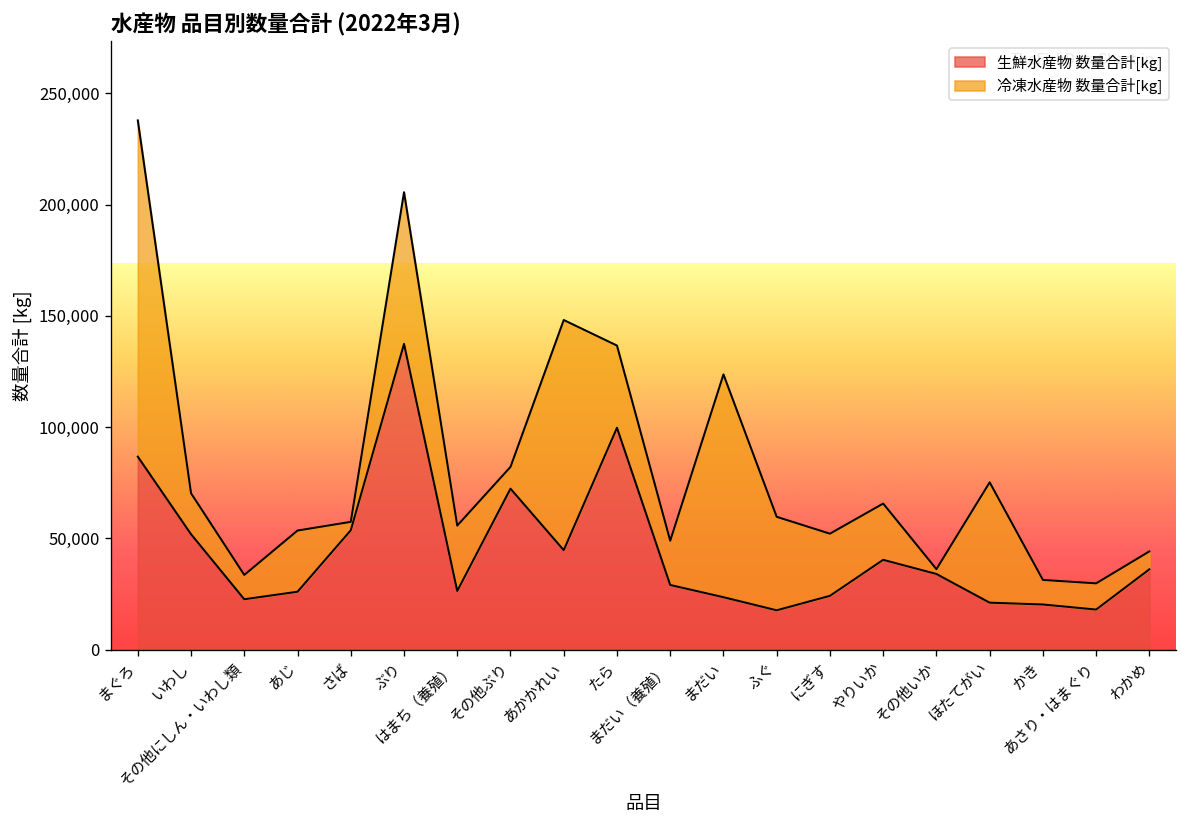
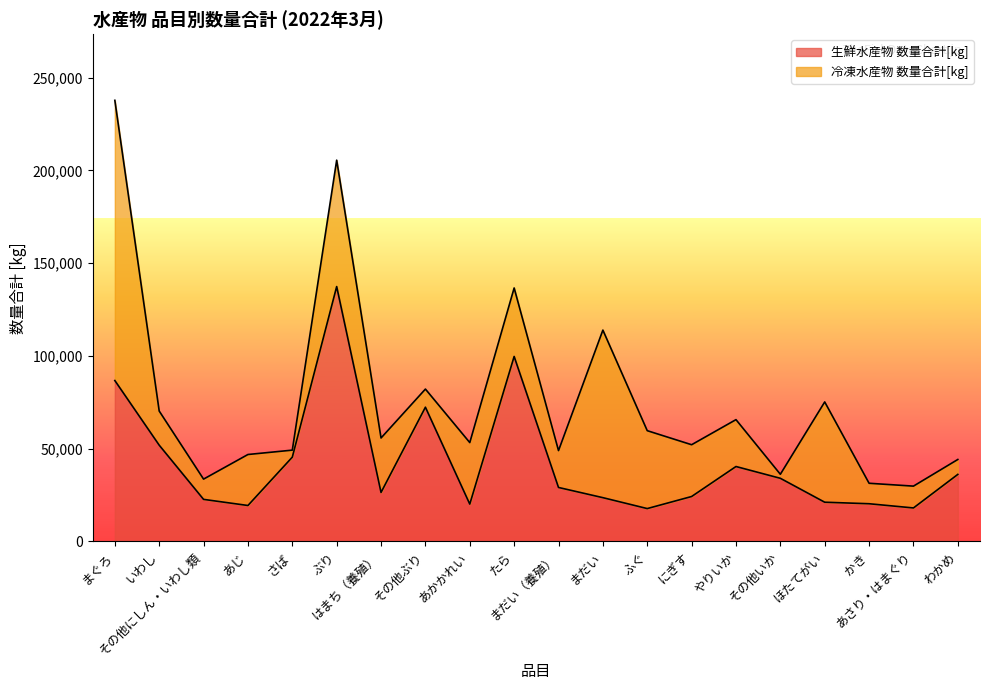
  {
    "生鮮水産物 数量合計[kg]": {
      "まぐろ": "87,000",
      "いわし": "52,000",
      "その他にしん・いわし類": "23,000",
-     "あじ": "26,000",
-     "さば": "54,000",
+     "あじ": "19,000",
+     "さば": "45,000",
      "ぶり": "137,000",
      "はまち（養殖）": "26,000",
      "その他ぶり": "72,000",
-     "あかかれい": "45,000",
+     "あかかれい": "20,000",
      "たら": "100,000",
      "まだい（養殖）": "29,000",
      "まだい": "24,000",
      "ふぐ": "18,000",
      "にぎす": "24,000",
      "やりいか": "40,000",
      "その他いか": "34,000",
      "ほたてがい": "21,000",
      "かき": "20,000",
      "あさり・はまぐり": "18,000",
      "わかめ": "36,000"
    },
    "冷凍水産物 数量合計[kg]": {
      "まぐろ": "151,000",
      "いわし": "18,000",
      "その他にしん・いわし類": "11,000",
      "あじ": "28,000",
      "さば": "4,000",
      "ぶり": "68,000",
      "はまち（養殖）": "29,000",
      "その他ぶり": "10,000",
-     "あかかれい": "103,000",
+     "あかかれい": "33,000",
      "たら": "37,000",
      "まだい（養殖）": "20,000",
-     "まだい": "100,000",
+     "まだい": "90,000",
      "ふぐ": "42,000",
      "にぎす": "28,000",
      "やりいか": "25,000",
      "その他いか": "2,000",
      "ほたてがい": "54,000",
      "かき": "11,000",
      "あさり・はまぐり": "12,000",
      "わかめ": "8,000"
    }
  }
